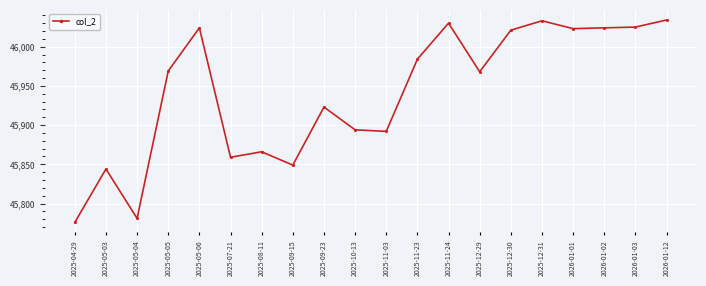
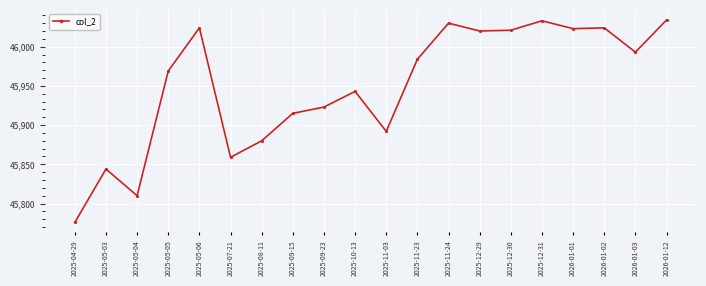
  {
    "2025-04-29": "45,780",
    "2025-05-03": "45,840",
-   "2025-05-04": "45,780",
+   "2025-05-04": "45,810",
    "2025-05-05": "45,970",
    "2025-05-06": "46,020",
    "2025-07-21": "45,860",
-   "2025-08-11": "45,870",
-   "2025-09-15": "45,850",
+   "2025-08-11": "45,880",
+   "2025-09-15": "45,920",
    "2025-09-23": "45,920",
-   "2025-10-13": "45,890",
+   "2025-10-13": "45,940",
    "2025-11-03": "45,890",
    "2025-11-23": "45,980",
    "2025-11-24": "46,030",
-   "2025-12-29": "45,970",
+   "2025-12-29": "46,020",
    "2025-12-30": "46,020",
    "2025-12-31": "46,030",
    "2026-01-01": "46,020",
    "2026-01-02": "46,020",
-   "2026-01-03": "46,030",
+   "2026-01-03": "45,990",
    "2026-01-12": "46,030"
  }
